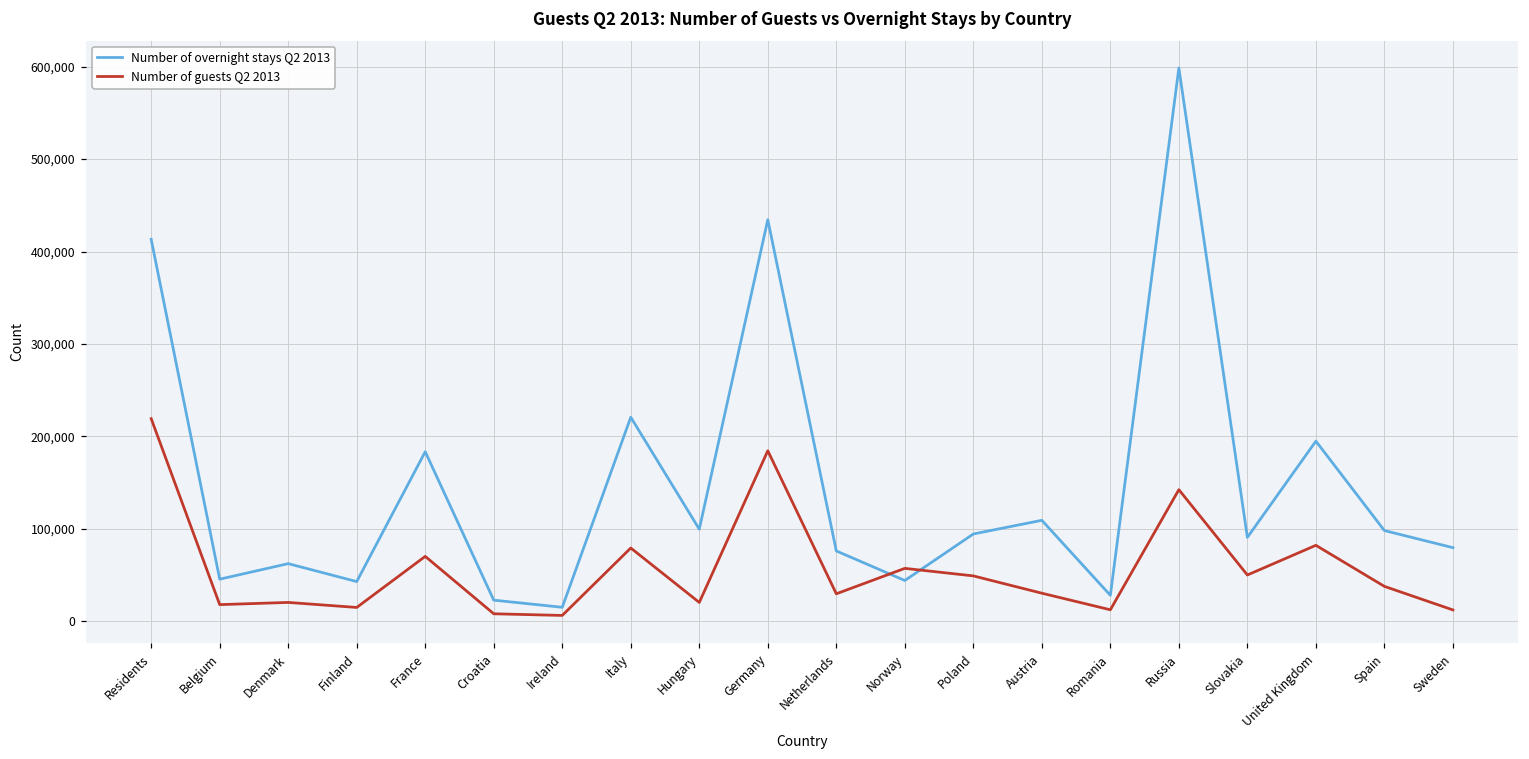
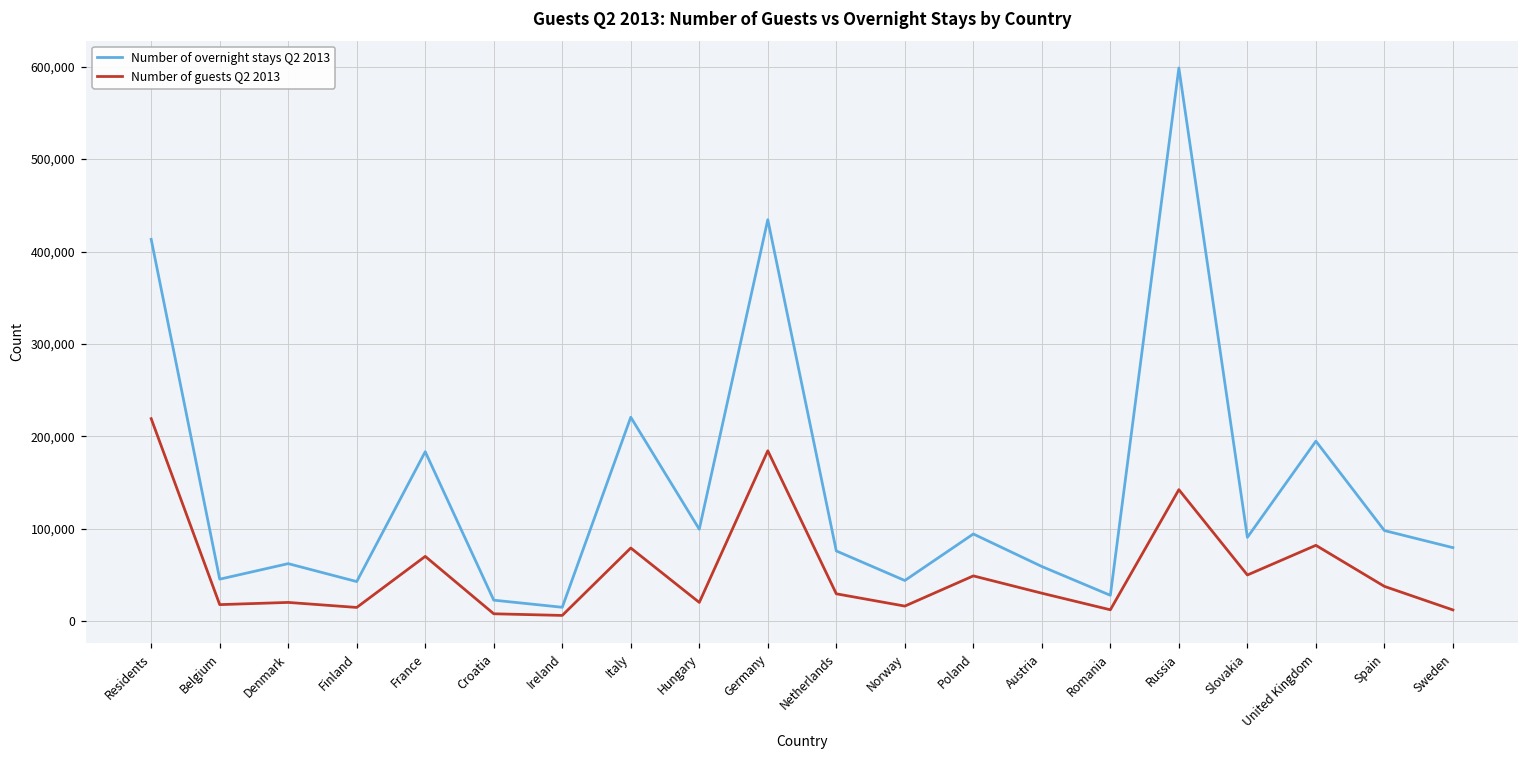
  {
    "Number of overnight stays Q2 2013": {
      "Residents": "410,000",
      "Belgium": "50,000",
      "Denmark": "60,000",
      "Finland": "40,000",
      "France": "180,000",
      "Croatia": "20,000",
      "Ireland": "20,000",
      "Italy": "220,000",
      "Hungary": "100,000",
      "Germany": "430,000",
      "Netherlands": "80,000",
      "Norway": "40,000",
      "Poland": "90,000",
-     "Austria": "110,000",
+     "Austria": "60,000",
      "Romania": "30,000",
      "Russia": "600,000",
      "Slovakia": "90,000",
      "United Kingdom": "190,000",
      "Spain": "100,000",
      "Sweden": "80,000"
    },
    "Number of guests Q2 2013": {
      "Residents": "220,000",
      "Belgium": "20,000",
      "Denmark": "20,000",
      "Finland": "10,000",
      "France": "70,000",
      "Croatia": "10,000",
      "Ireland": "10,000",
      "Italy": "80,000",
      "Hungary": "20,000",
      "Germany": "180,000",
      "Netherlands": "30,000",
-     "Norway": "60,000",
+     "Norway": "20,000",
      "Poland": "50,000",
      "Austria": "30,000",
      "Romania": "10,000",
      "Russia": "140,000",
      "Slovakia": "50,000",
      "United Kingdom": "80,000",
      "Spain": "40,000",
      "Sweden": "10,000"
    }
  }
